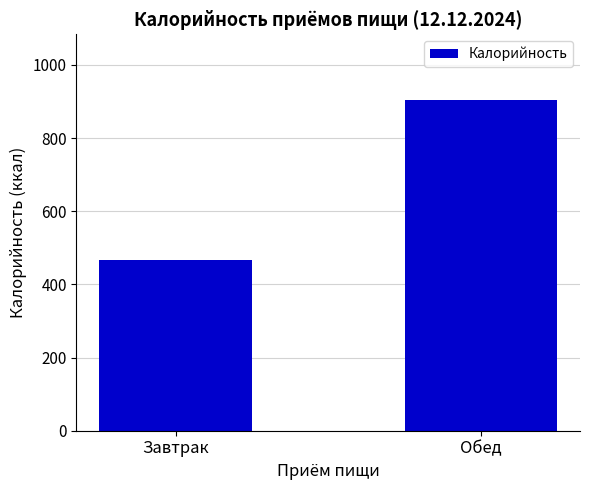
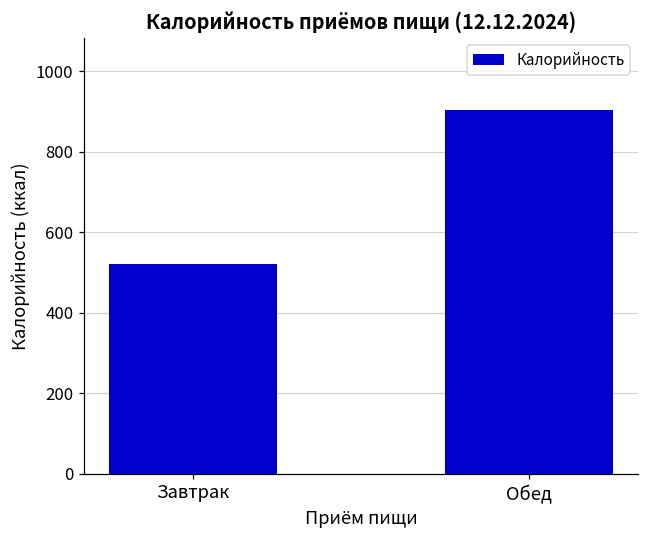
  {
-   "Завтрак": 470,
+   "Завтрак": 520,
    "Обед": 900
  }
